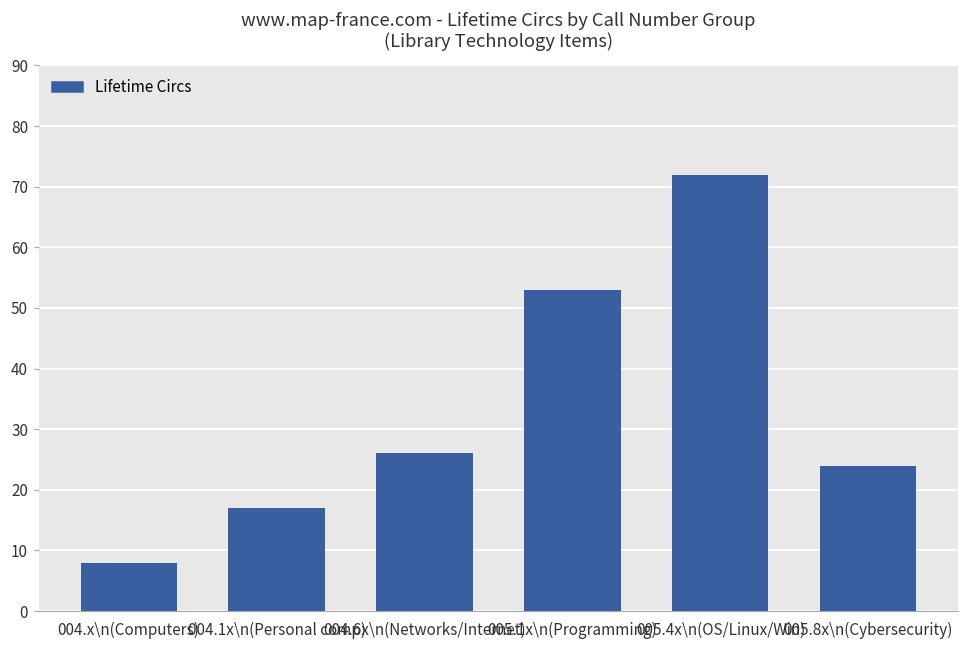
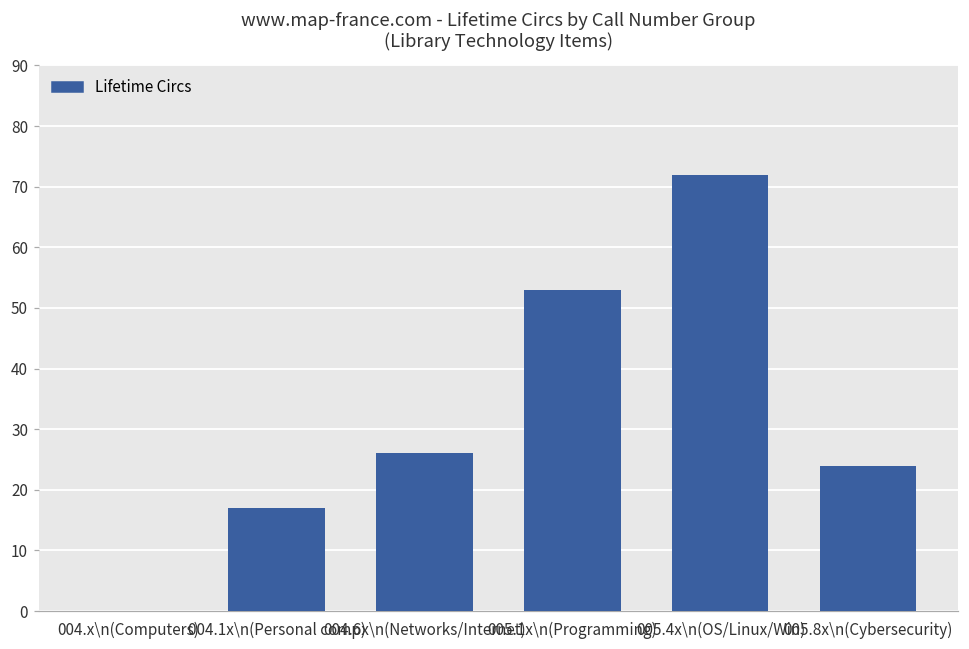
  {
-   "004.x\\n(Computers)": 8,
+   "004.x\\n(Computers)": 0,
    "005.4x\\n(OS/Linux/Win)": 72,
    "005.8x\\n(Cybersecurity)": 24
  }
